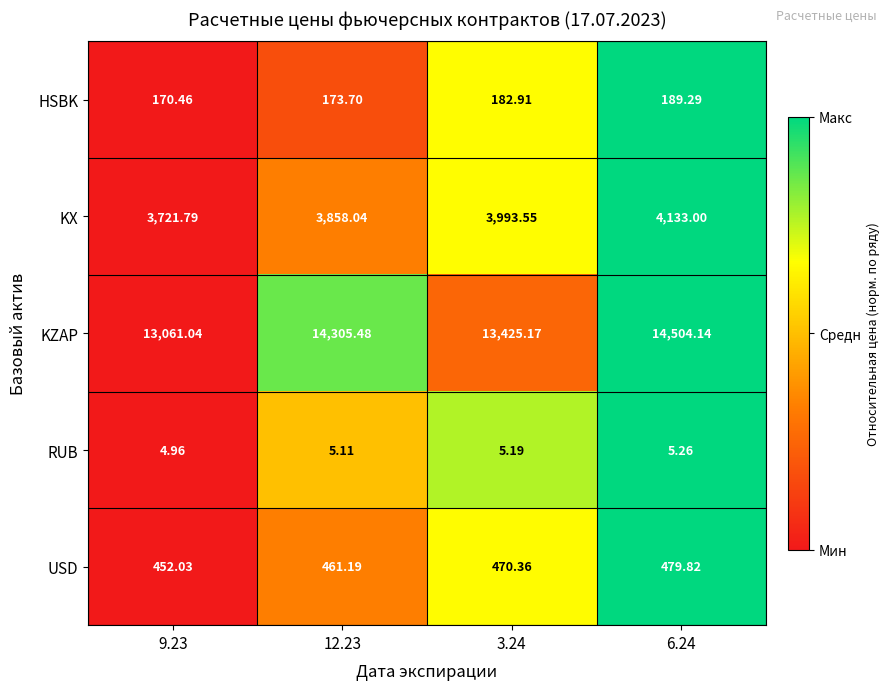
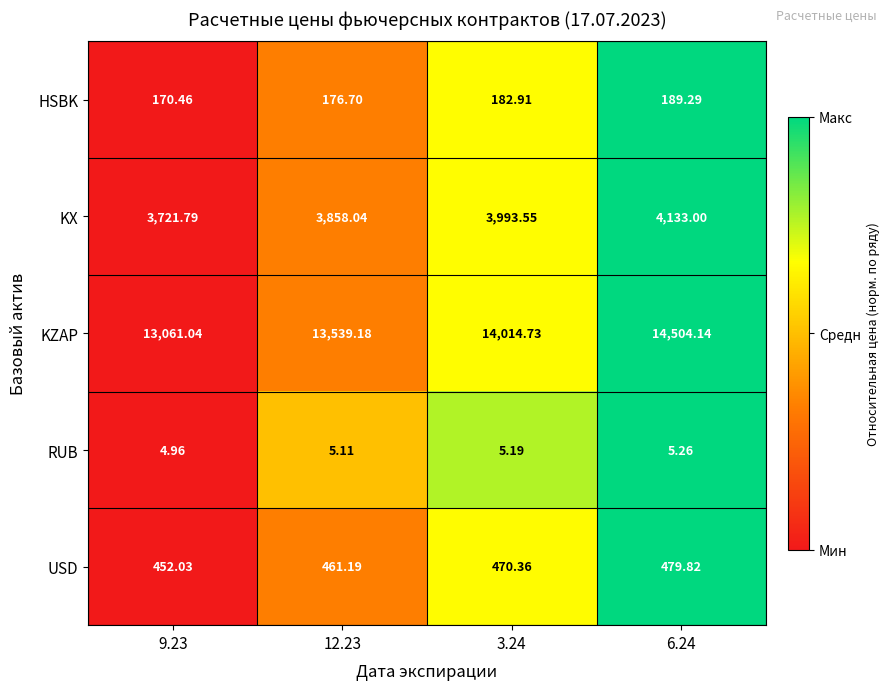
  {
    "HSBK": {
      "9.23": "170.46",
-     "12.23": "173.70",
+     "12.23": "176.70",
      "3.24": "182.91",
      "6.24": "189.29"
    },
    "KX": {
      "9.23": "3,721.79",
      "12.23": "3,858.04",
      "3.24": "3,993.55",
      "6.24": "4,133.00"
    },
    "KZAP": {
      "9.23": "13,061.04",
-     "12.23": "14,305.48",
-     "3.24": "13,425.17",
+     "12.23": "13,539.18",
+     "3.24": "14,014.73",
      "6.24": "14,504.14"
    },
    "RUB": {
      "9.23": "4.96",
      "12.23": "5.11",
      "3.24": "5.19",
      "6.24": "5.26"
    },
    "USD": {
      "9.23": "452.03",
      "12.23": "461.19",
      "3.24": "470.36",
      "6.24": "479.82"
    }
  }
